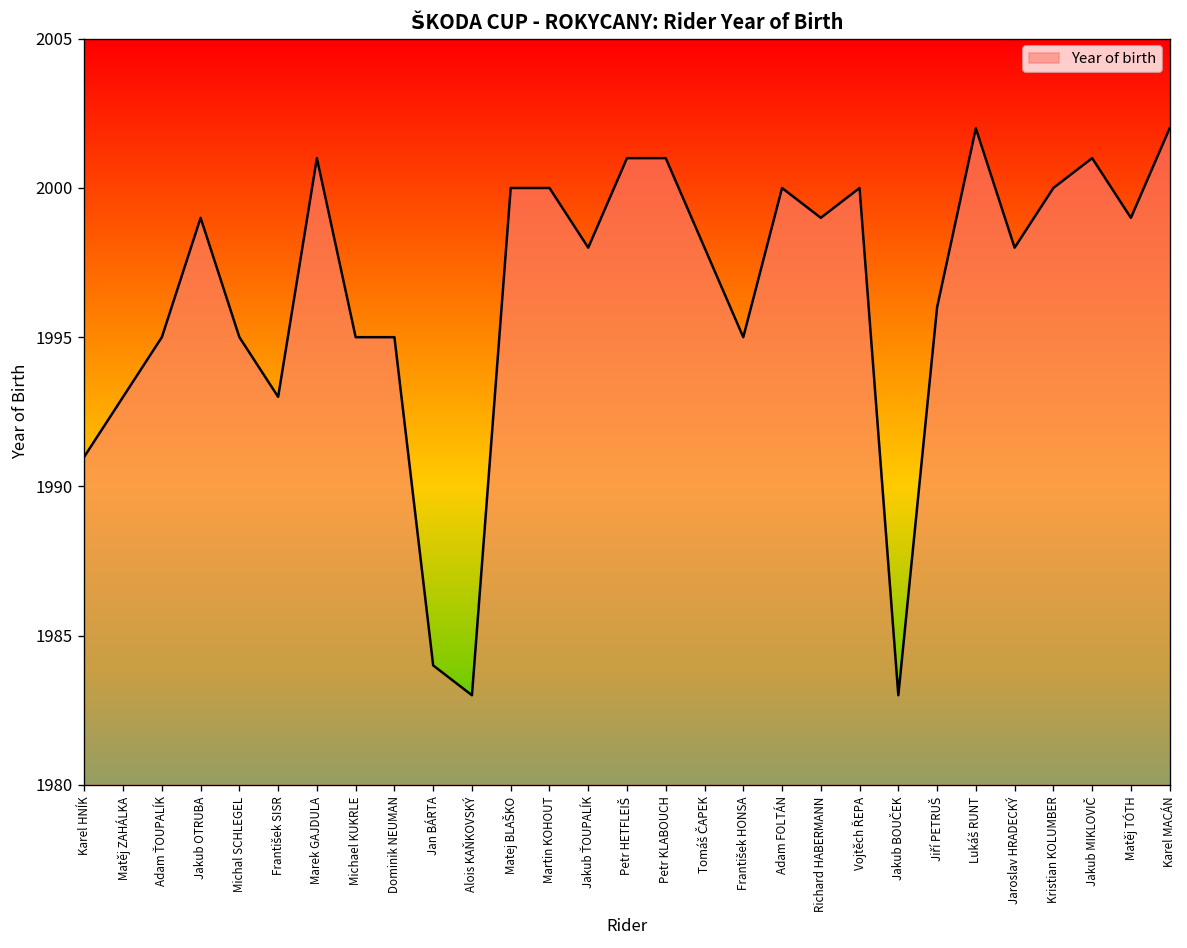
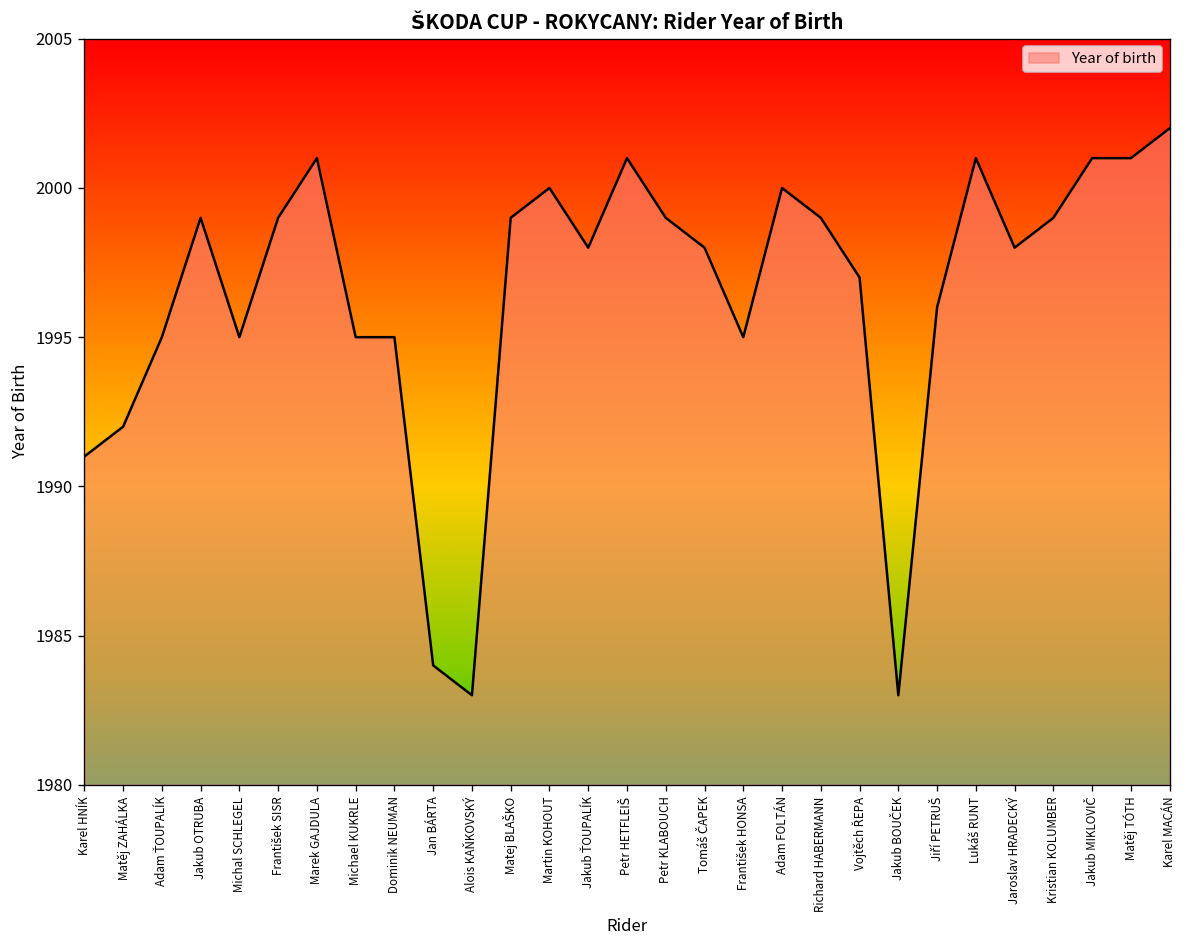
  {
    "Karel HNÍK": 1991,
-   "Matěj ZAHÁLKA": 1993,
+   "Matěj ZAHÁLKA": 1992,
    "Adam ŤOUPALÍK": 1995,
    "Jakub OTRUBA": 1999,
    "Michal SCHLEGEL": 1995,
-   "František SISR": 1993,
+   "František SISR": 1999,
    "Marek GAJDULA": 2001,
    "Michael KUKRLE": 1995,
    "Dominik NEUMAN": 1995,
    "Jan BÁRTA": 1984,
    "Alois KAŇKOVSKÝ": 1983,
-   "Matej BLAŠKO": 2000,
+   "Matej BLAŠKO": 1999,
    "Martin KOHOUT": 2000,
    "Jakub ŤOUPALÍK": 1998,
    "Petr HETFLEIŠ": 2001,
-   "Petr KLABOUCH": 2001,
+   "Petr KLABOUCH": 1999,
    "Tomáš ČAPEK": 1998,
    "František HONSA": 1995,
    "Adam FOLTÁN": 2000,
    "Richard HABERMANN": 1999,
-   "Vojtěch ŘEPA": 2000,
+   "Vojtěch ŘEPA": 1997,
    "Jakub BOUČEK": 1983,
    "Jiří PETRUŠ": 1996,
-   "Lukáš RUNT": 2002,
+   "Lukáš RUNT": 2001,
    "Jaroslav HRADECKÝ": 1998,
-   "Kristian KOLUMBER": 2000,
+   "Kristian KOLUMBER": 1999,
    "Jakub MIKLOVIČ": 2001,
-   "Matěj TÓTH": 1999,
+   "Matěj TÓTH": 2001,
    "Karel MACÁN": 2002
  }
